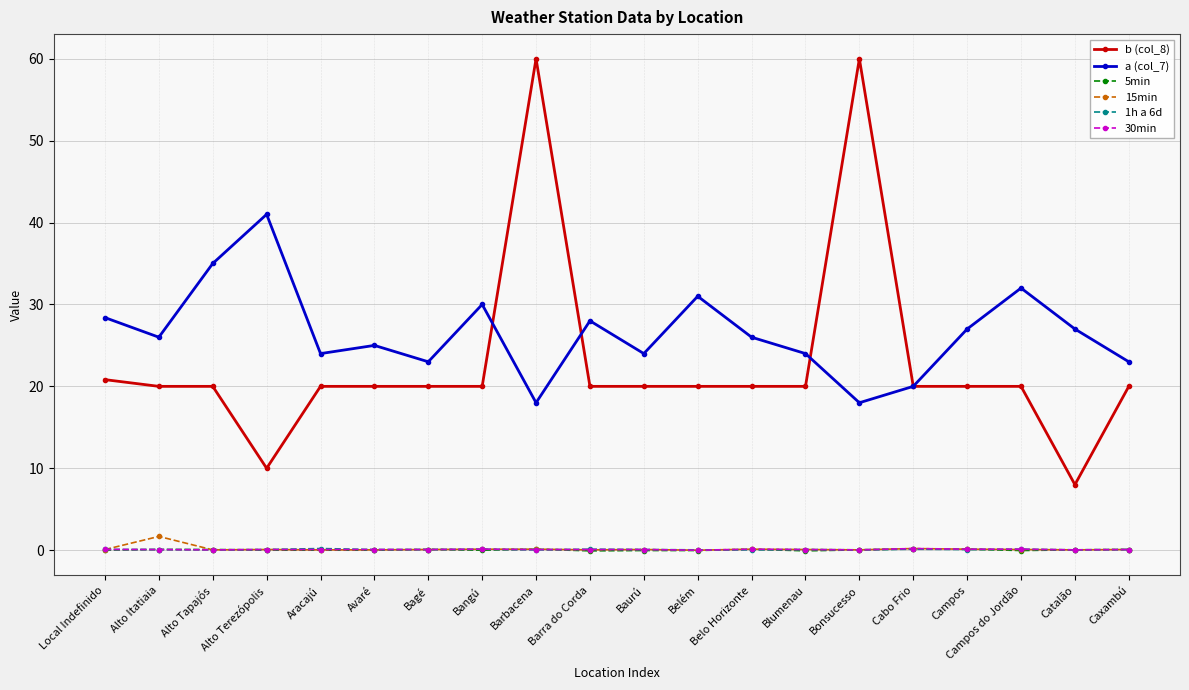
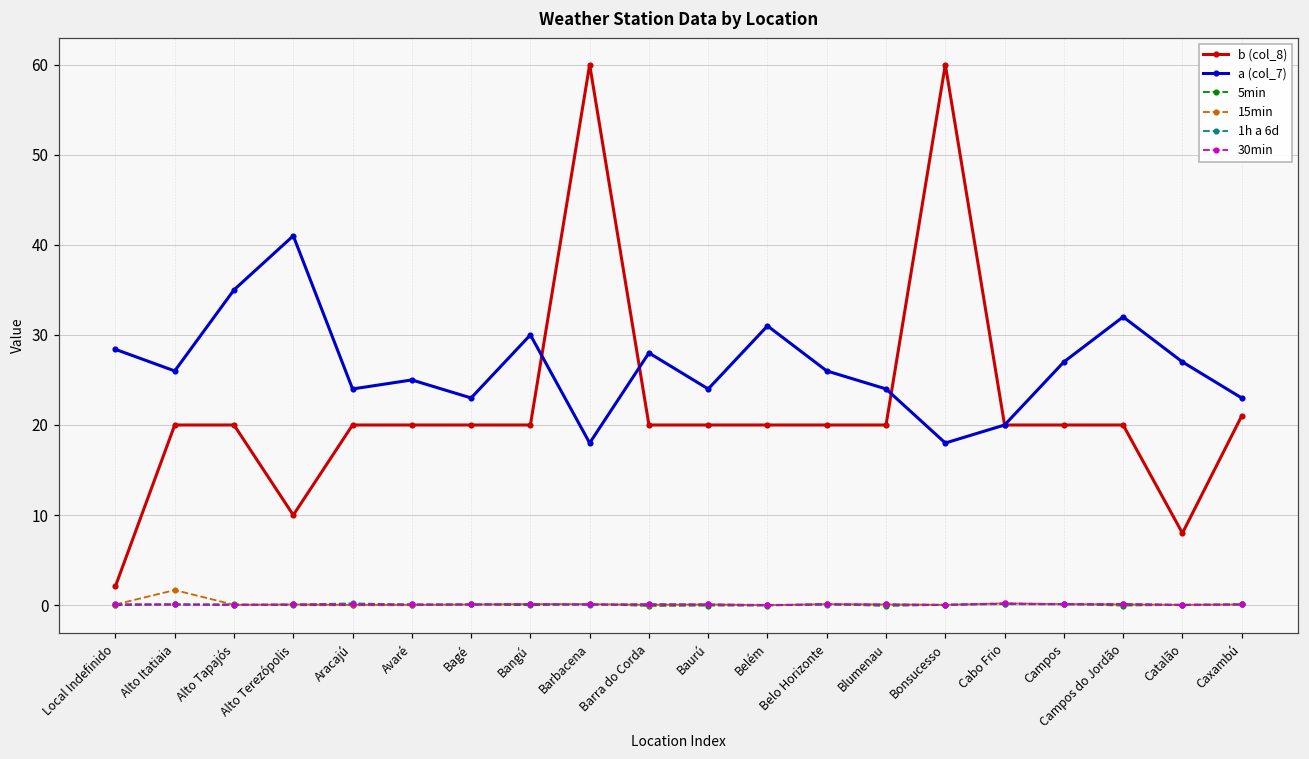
  {
    "b (col_8)": {
-     "Local Indefinido": 21,
+     "Local Indefinido": 2,
      "Alto Itatiaia": 20,
      "Alto Tapajós": 20,
      "Alto Terezópolis": 10,
      "Aracajú": 20,
      "Avaré": 20,
      "Bagé": 20,
      "Bangú": 20,
      "Barbacena": 60,
      "Barra do Corda": 20,
      "Baurú": 20,
      "Belém": 20,
      "Belo Horizonte": 20,
      "Blumenau": 20,
      "Bonsucesso": 60,
      "Campos": 20,
      "Campos do Jordão": 20,
      "Catalão": 8,
-     "Caxambú": 20
+     "Caxambú": 21
    },
    "a (col_7)": {
      "Local Indefinido": 28,
      "Alto Itatiaia": 26,
      "Alto Tapajós": 35,
      "Alto Terezópolis": 41,
      "Aracajú": 24,
      "Avaré": 25,
      "Bagé": 23,
      "Bangú": 30,
      "Barbacena": 18,
      "Barra do Corda": 28,
      "Baurú": 24,
      "Belém": 31,
      "Belo Horizonte": 26,
      "Blumenau": 24,
      "Bonsucesso": 18,
      "Campos": 27,
      "Campos do Jordão": 32,
      "Catalão": 27,
      "Caxambú": 23
    },
    "15min": {
      "Alto Itatiaia": 2
    }
  }
